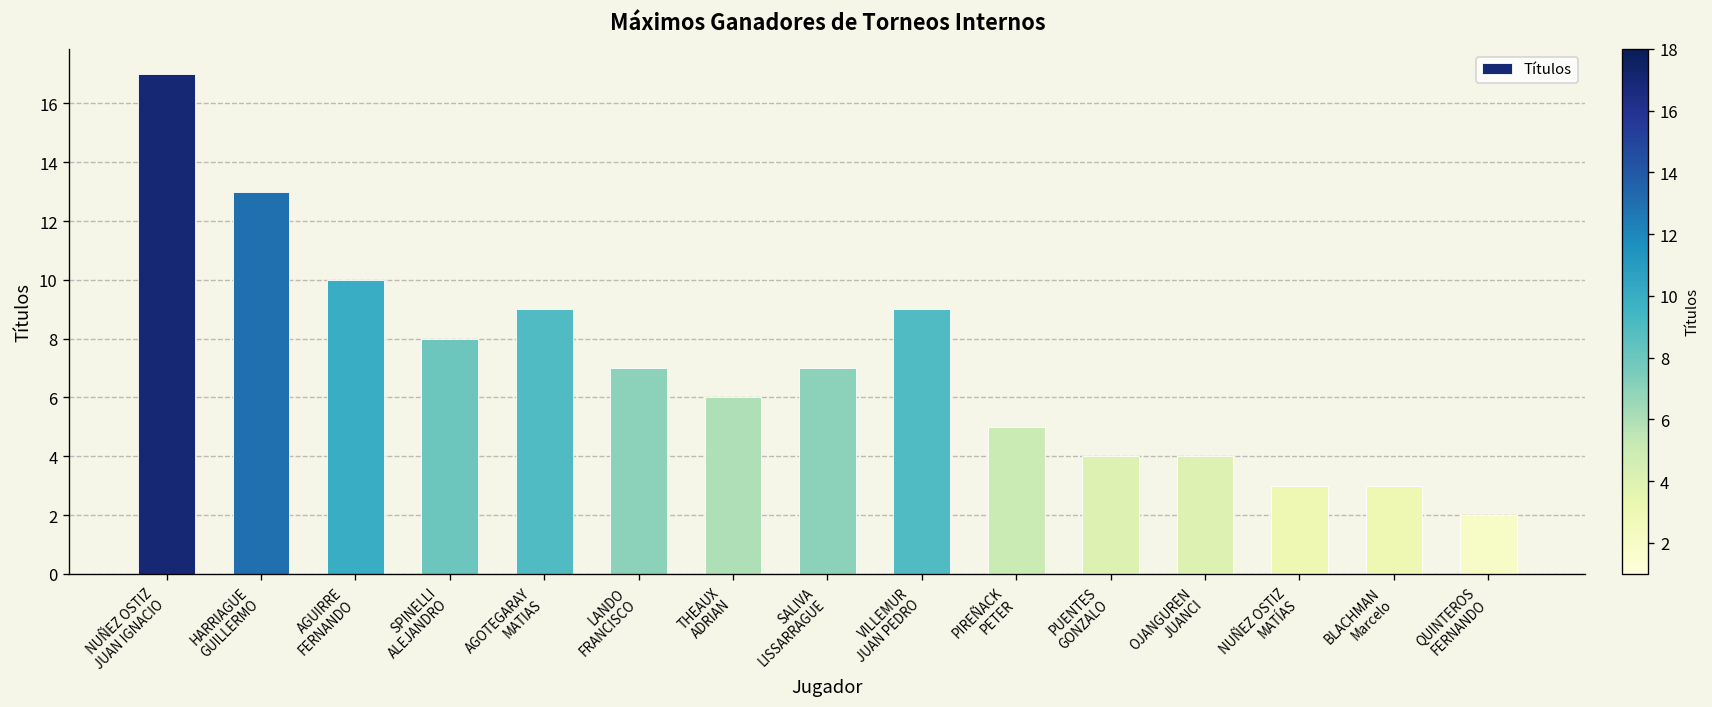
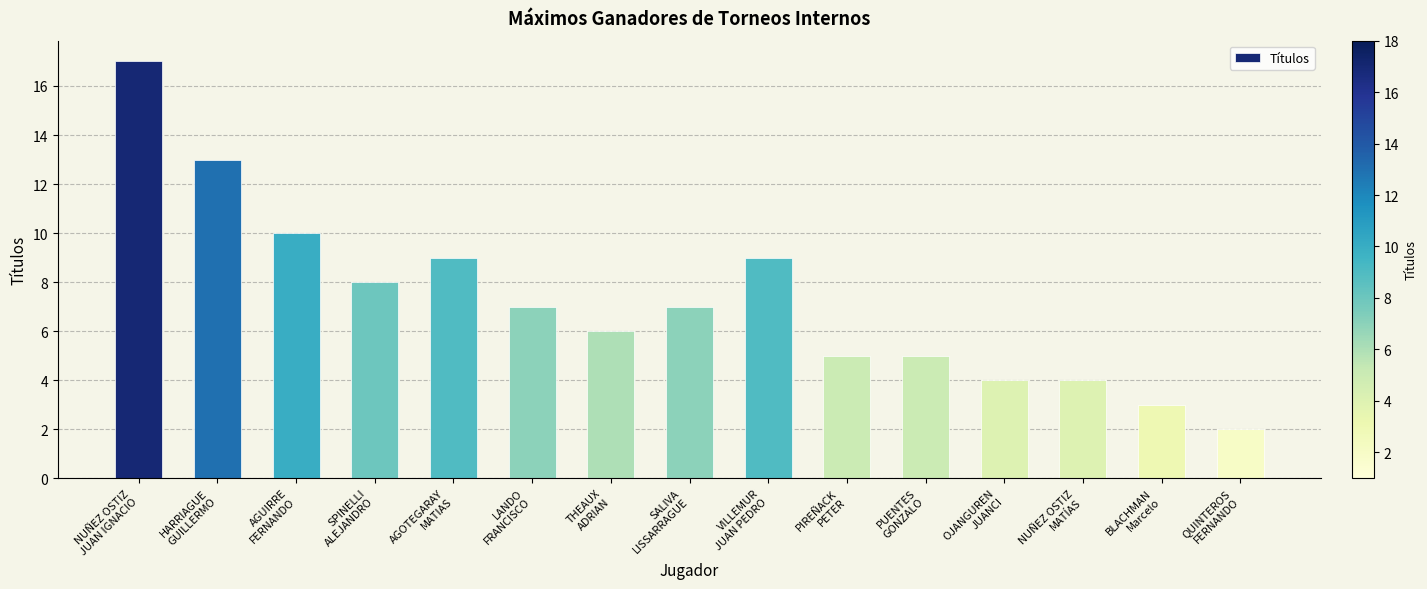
  {
    "NUÑEZ OSTIZ JUAN IGNACIO": 17,
    "HARRIAGUE GUILLERMO": 13,
    "AGUIRRE FERNANDO": 10,
    "SPINELLI ALEJANDRO": 8,
    "AGOTEGARAY MATIAS": 9,
    "LANDO FRANCISCO": 7,
    "THEAUX ADRIAN": 6,
    "SALIVA LISSARRAGUE": 7,
    "VILLEMUR JUAN PEDRO": 9,
    "PIREÑACK PETER": 5,
-   "PUENTES GONZALO": 4,
+   "PUENTES GONZALO": 5,
    "OJANGUREN JUANCI": 4,
-   "NUÑEZ OSTIZ MATÍAS": 3,
+   "NUÑEZ OSTIZ MATÍAS": 4,
    "BLACHMAN Marcelo": 3,
    "QUINTEROS FERNANDO": 2
  }
